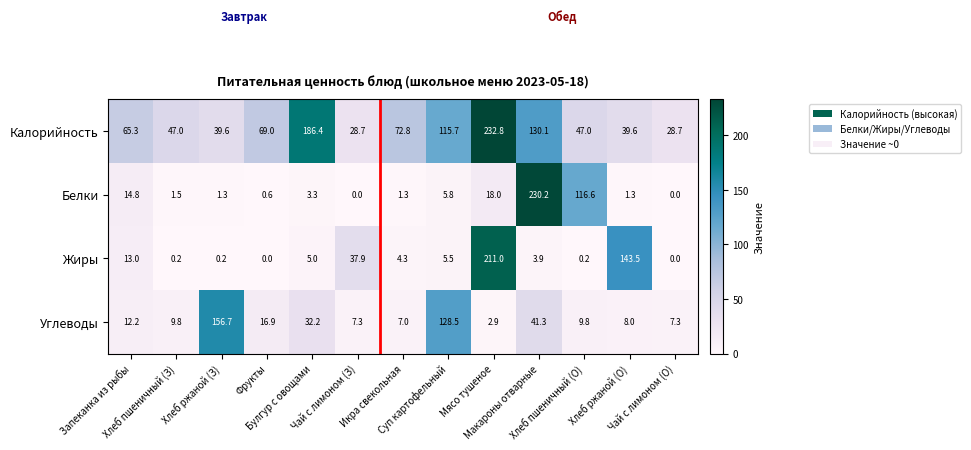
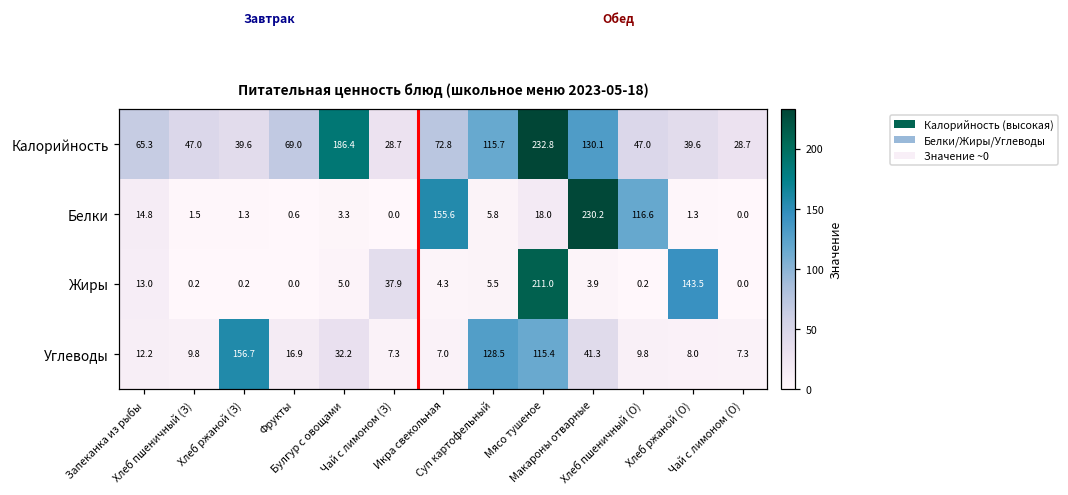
  {
    "Калорийность": {
      "Запеканка из рыбы": 65.3,
      "Хлеб пшеничный (З)": 47.0,
      "Хлеб ржаной (З)": 39.6,
      "Фрукты": 69.0,
      "Булгур с овощами": 186.4,
      "Чай с лимоном (З)": 28.7,
      "Икра свекольная": 72.8,
      "Суп картофельный": 115.7,
      "Мясо тушеное": 232.8,
      "Макароны отварные": 130.1,
      "Хлеб пшеничный (О)": 47.0,
      "Хлеб ржаной (О)": 39.6,
      "Чай с лимоном (О)": 28.7
    },
    "Белки": {
      "Запеканка из рыбы": 14.8,
      "Хлеб пшеничный (З)": 1.5,
      "Хлеб ржаной (З)": 1.3,
      "Фрукты": 0.6,
      "Булгур с овощами": 3.3,
      "Чай с лимоном (З)": 0.0,
-     "Икра свекольная": 1.3,
+     "Икра свекольная": 155.6,
      "Суп картофельный": 5.8,
      "Мясо тушеное": 18.0,
      "Макароны отварные": 230.2,
      "Хлеб пшеничный (О)": 116.6,
      "Хлеб ржаной (О)": 1.3,
      "Чай с лимоном (О)": 0.0
    },
    "Жиры": {
      "Запеканка из рыбы": 13.0,
      "Хлеб пшеничный (З)": 0.2,
      "Хлеб ржаной (З)": 0.2,
      "Фрукты": 0.0,
      "Булгур с овощами": 5.0,
      "Чай с лимоном (З)": 37.9,
      "Икра свекольная": 4.3,
      "Суп картофельный": 5.5,
      "Мясо тушеное": 211.0,
      "Макароны отварные": 3.9,
      "Хлеб пшеничный (О)": 0.2,
      "Хлеб ржаной (О)": 143.5,
      "Чай с лимоном (О)": 0.0
    },
    "Углеводы": {
      "Запеканка из рыбы": 12.2,
      "Хлеб пшеничный (З)": 9.8,
      "Хлеб ржаной (З)": 156.7,
      "Фрукты": 16.9,
      "Булгур с овощами": 32.2,
      "Чай с лимоном (З)": 7.3,
      "Икра свекольная": 7.0,
      "Суп картофельный": 128.5,
-     "Мясо тушеное": 2.9,
+     "Мясо тушеное": 115.4,
      "Макароны отварные": 41.3,
      "Хлеб пшеничный (О)": 9.8,
      "Хлеб ржаной (О)": 8.0,
      "Чай с лимоном (О)": 7.3
    }
  }
